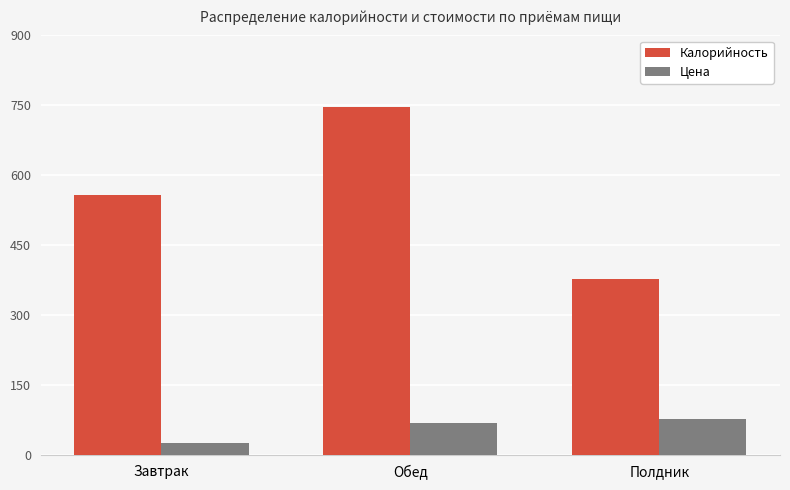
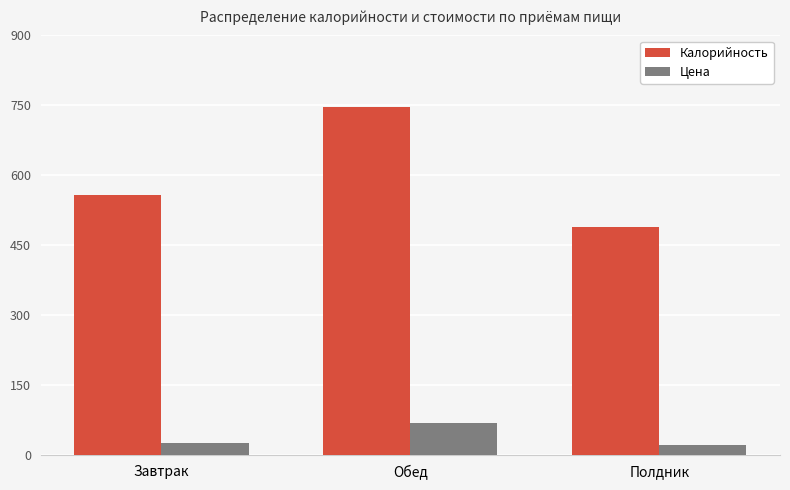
  {
    "Калорийность": {
      "Завтрак": 560,
      "Обед": 750,
-     "Полдник": 380
+     "Полдник": 490
    },
    "Цена": {
      "Завтрак": 30,
      "Обед": 70,
-     "Полдник": 80
+     "Полдник": 20
    }
  }
